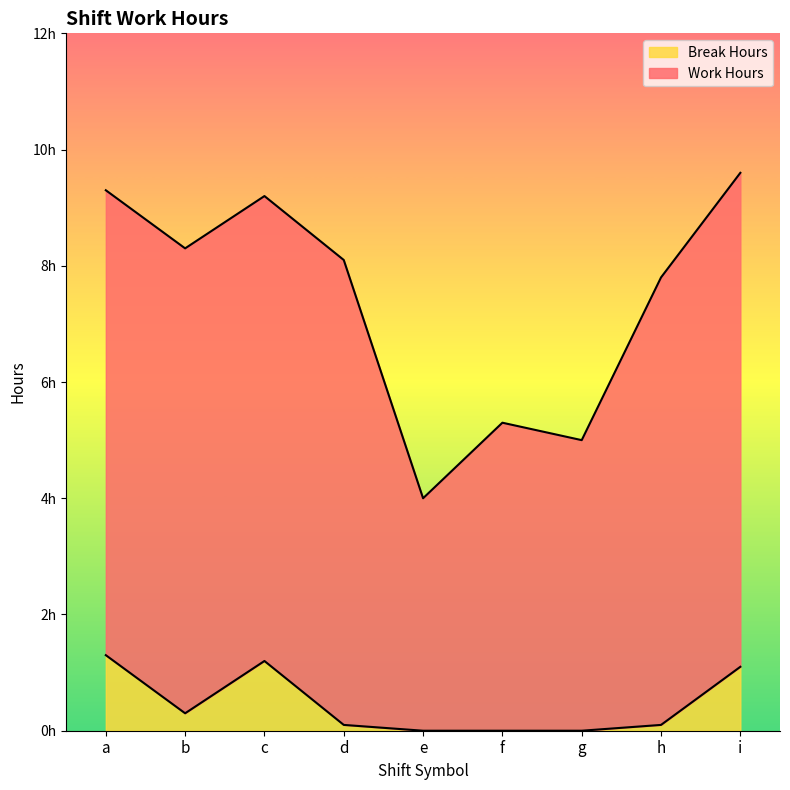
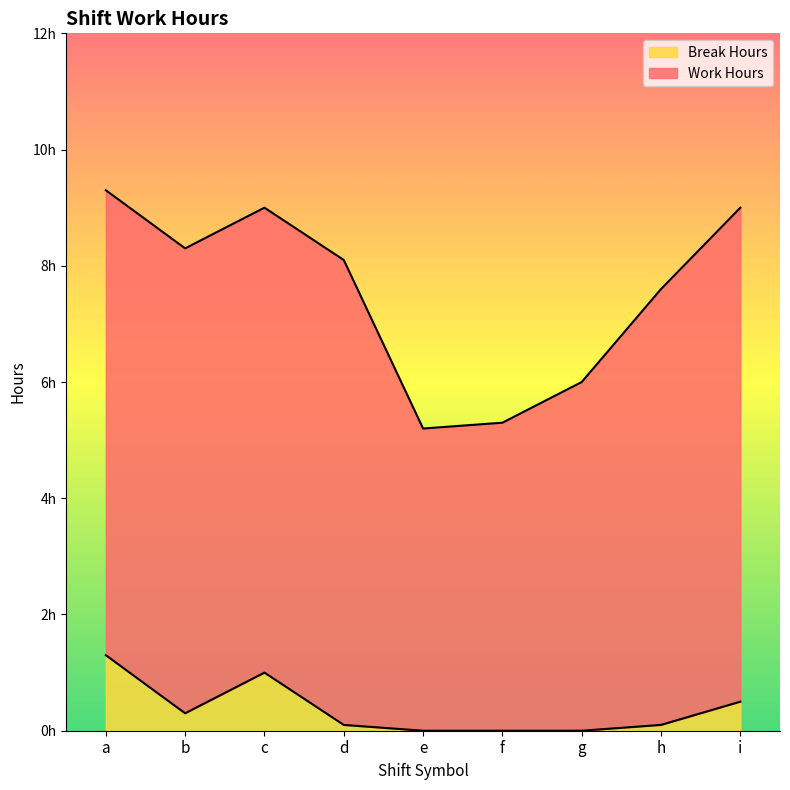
  {
    "Break Hours": {
      "a": "1.3h",
      "b": "0.3h",
-     "c": "1.2h",
+     "c": "1.0h",
      "d": "0.1h",
      "e": "0.0h",
      "f": "0.0h",
      "g": "0.0h",
      "h": "0.1h",
-     "i": "1.1h"
+     "i": "0.5h"
    },
    "Work Hours": {
      "a": "8.0h",
      "b": "8.0h",
      "c": "8.0h",
      "d": "8.0h",
-     "e": "4.0h",
+     "e": "5.2h",
      "f": "5.3h",
-     "g": "5h",
-     "h": "7.7h",
+     "g": "6h",
+     "h": "7.5h",
      "i": "8.5h"
    }
  }
